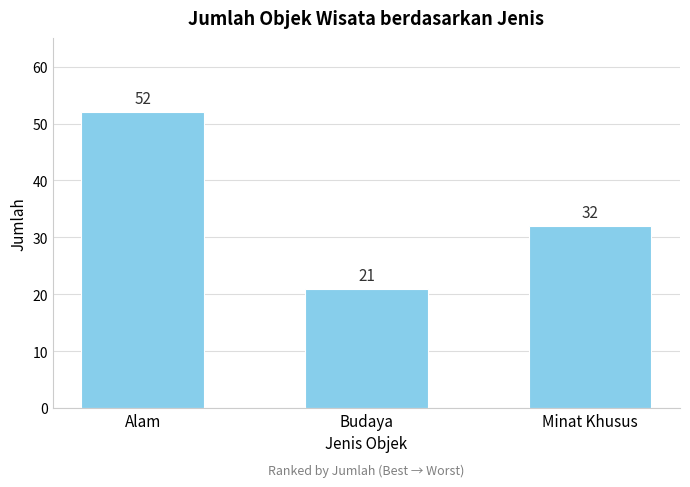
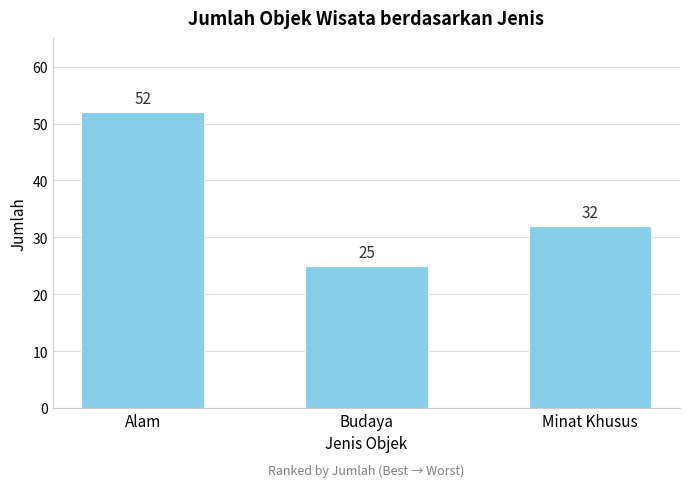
  {
    "Alam": 52,
-   "Budaya": 21,
+   "Budaya": 25,
    "Minat Khusus": 32
  }
